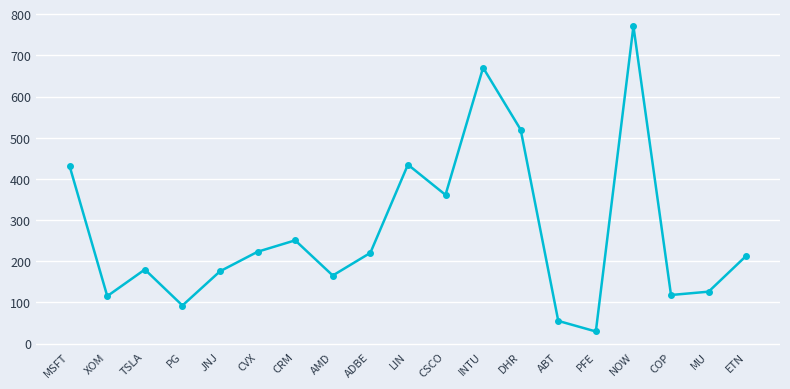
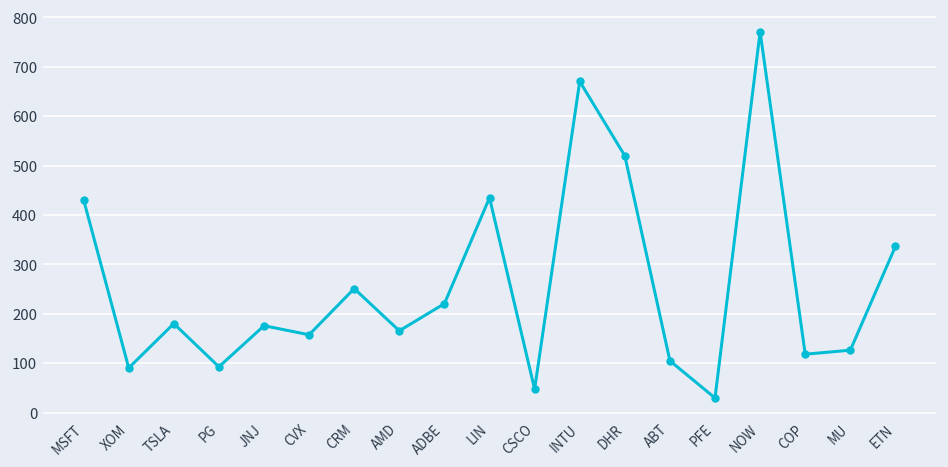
  {
    "MSFT": 430,
-   "XOM": 120,
+   "XOM": 90,
    "TSLA": 180,
    "PG": 90,
    "JNJ": 180,
-   "CVX": 220,
+   "CVX": 160,
    "CRM": 250,
    "AMD": 170,
    "ADBE": 220,
    "LIN": 430,
-   "CSCO": 360,
+   "CSCO": 50,
    "INTU": 670,
    "DHR": 520,
-   "ABT": 60,
+   "ABT": 100,
    "PFE": 30,
    "NOW": 770,
    "COP": 120,
    "MU": 130,
-   "ETN": 210
+   "ETN": 340
  }
